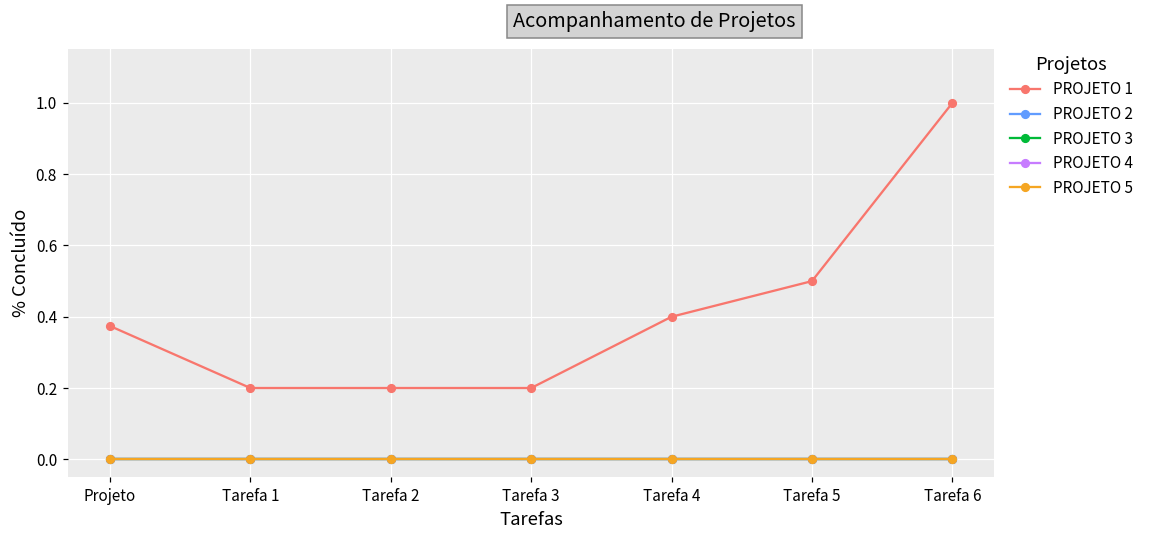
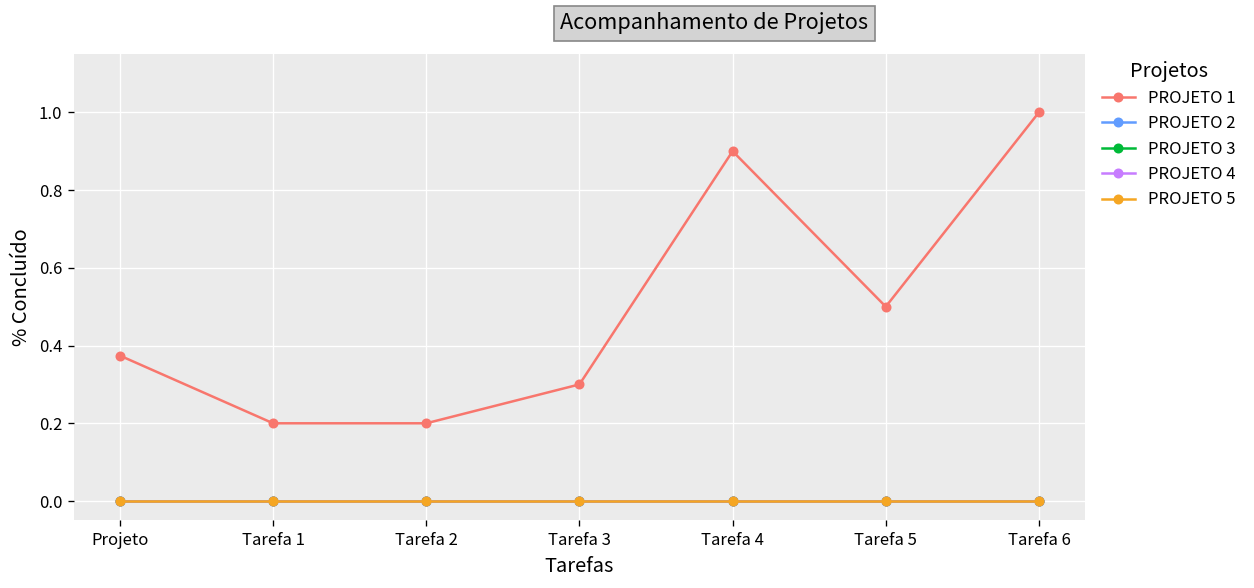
  {
    "PROJETO 1": {
      "Projeto": 0.37,
      "Tarefa 1": 0.2,
      "Tarefa 2": 0.2,
-     "Tarefa 3": 0.2,
-     "Tarefa 4": 0.4,
+     "Tarefa 3": 0.3,
+     "Tarefa 4": 0.9,
      "Tarefa 5": 0.5,
      "Tarefa 6": 1.0
    },
    "PROJETO 5": {
      "Projeto": 0.0,
      "Tarefa 1": 0.0,
      "Tarefa 2": 0.0,
      "Tarefa 3": 0.0,
      "Tarefa 4": 0.0,
      "Tarefa 5": 0.0,
      "Tarefa 6": 0.0
    }
  }
